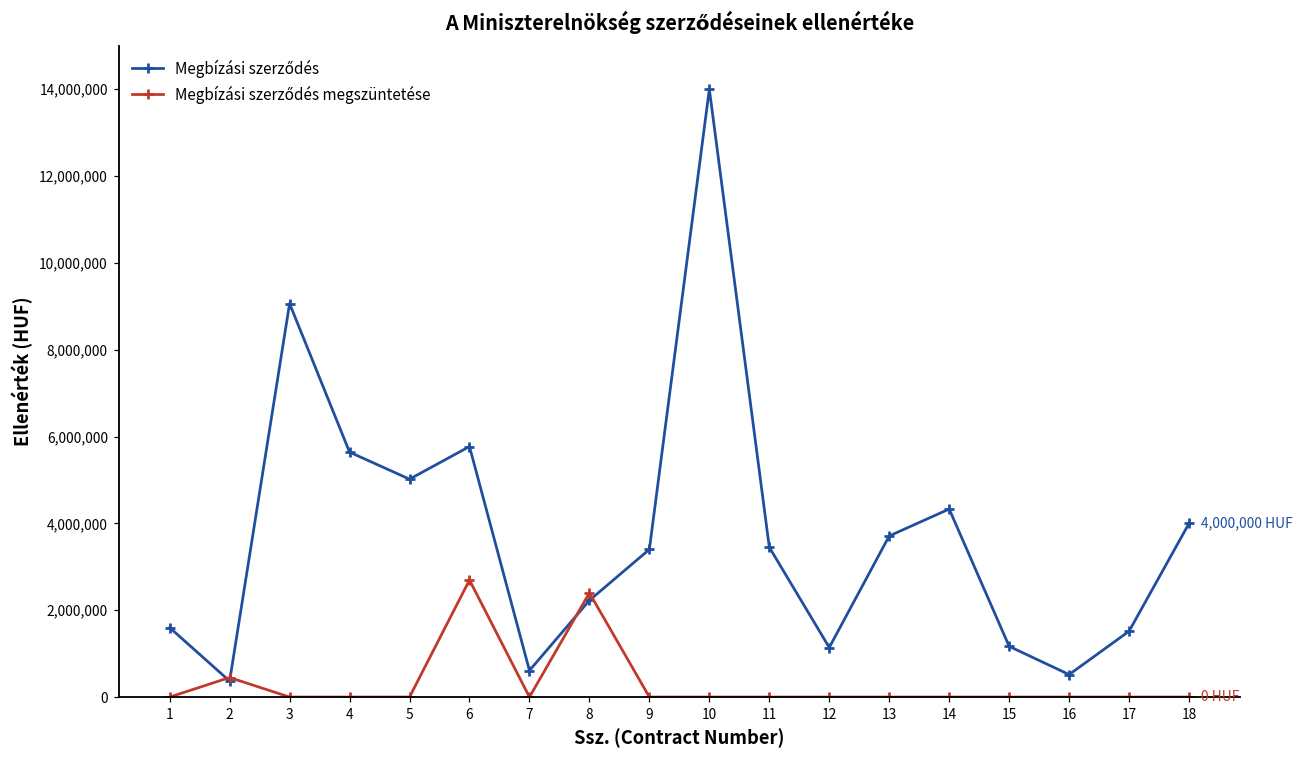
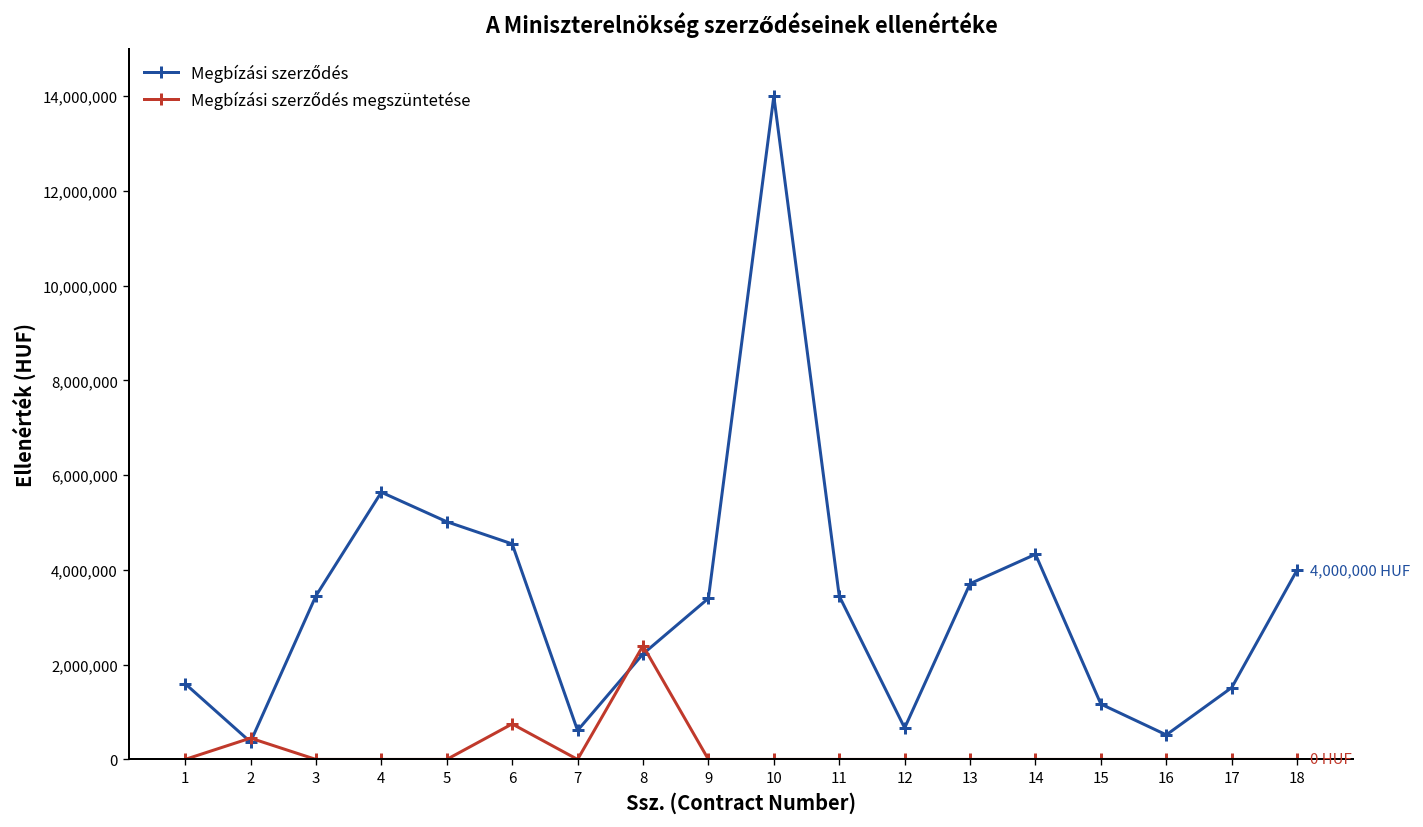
  {
    "Megbízási szerződés": {
      "1": "1,600,000",
      "2": "400,000",
-     "3": "9,100,000",
+     "3": "3,500,000",
      "4": "5,600,000",
      "5": "5,000,000",
-     "6": "5,800,000",
+     "6": "4,600,000",
      "7": "600,000",
      "8": "2,200,000",
      "9": "3,400,000",
      "10": "14,000,000",
      "11": "3,400,000",
-     "12": "1,100,000",
+     "12": "700,000",
      "13": "3,700,000",
      "14": "4,300,000",
      "15": "1,200,000",
      "16": "500,000",
      "17": "1,500,000"
    },
    "Megbízási szerződés megszüntetése": {
      "1": "0",
      "2": "500,000",
      "3": "0",
      "4": "0",
      "5": "0",
-     "6": "2,700,000",
+     "6": "700,000",
      "7": "0",
      "8": "2,400,000",
      "9": "0",
      "10": "0",
      "11": "0",
      "12": "0",
      "13": "0",
      "14": "0",
      "15": "0",
      "16": "0",
      "17": "0"
    }
  }
